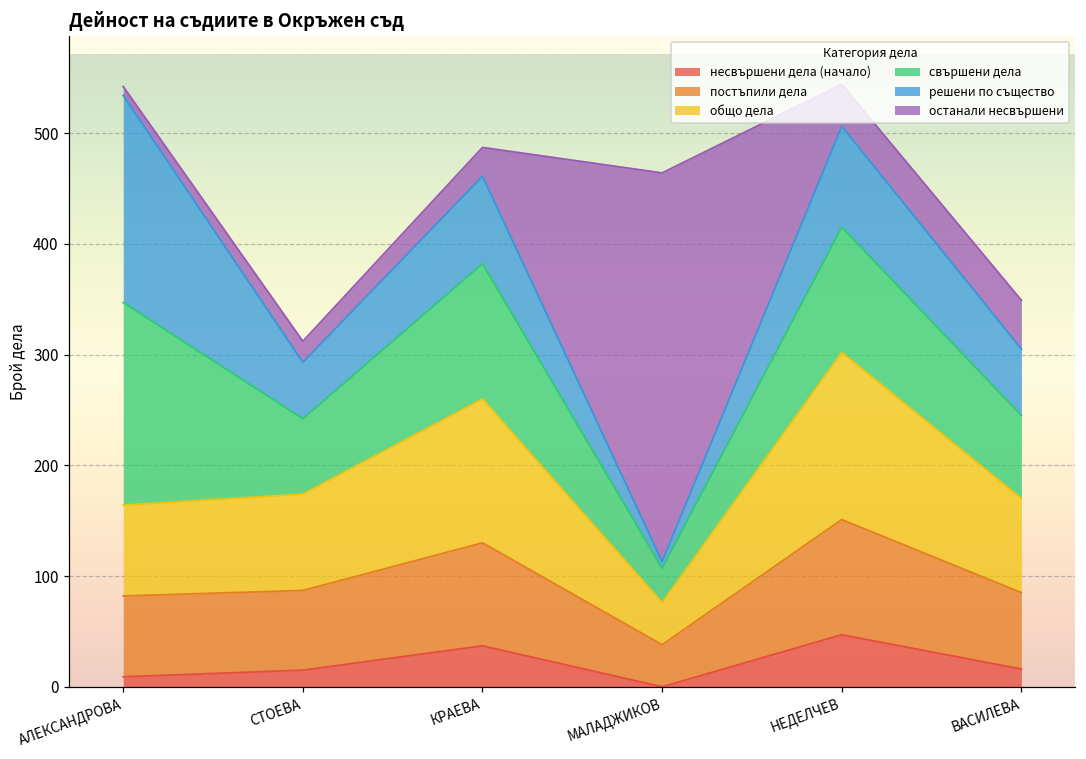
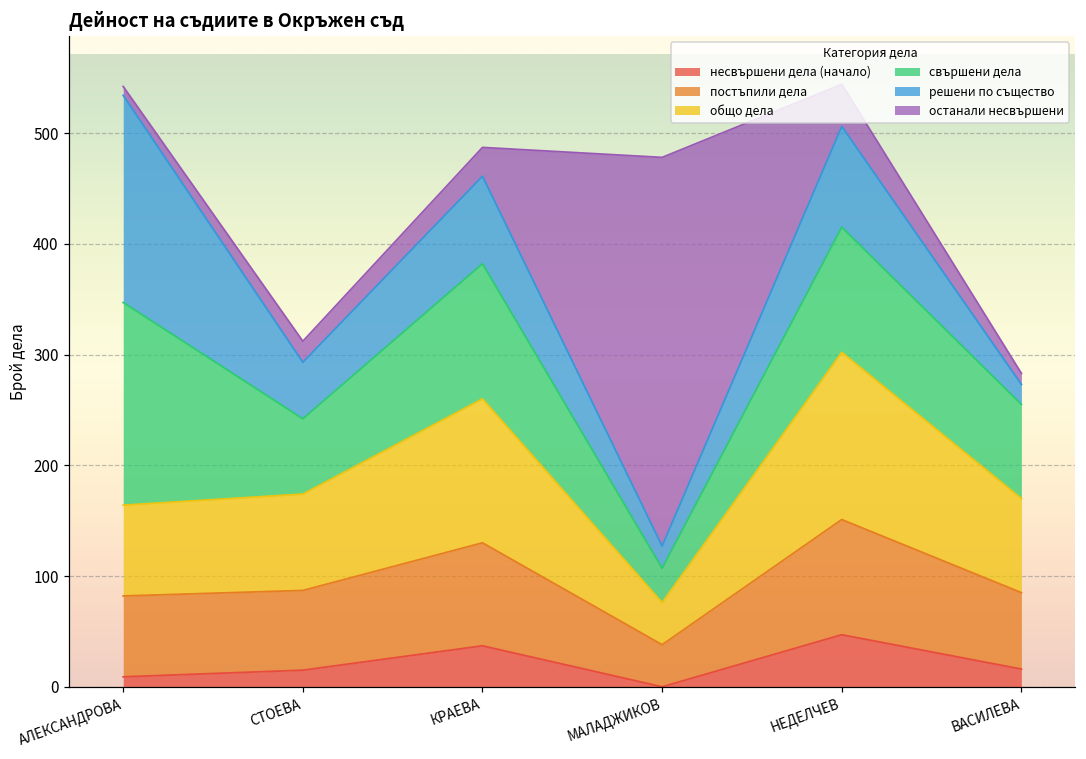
  {
    "общо дела": {
      "АЛЕКСАНДРОВА": 82,
      "СТОЕВА": 87,
      "КРАЕВА": 130,
      "МАЛАДЖИКОВ": 38,
      "НЕДЕЛЧЕВ": 151,
      "ВАСИЛЕВА": 85
    },
    "свършени дела": {
      "АЛЕКСАНДРОВА": 183,
      "СТОЕВА": 68,
      "КРАЕВА": 122,
      "МАЛАДЖИКОВ": 31,
      "НЕДЕЛЧЕВ": 113,
-     "ВАСИЛЕВА": 75
+     "ВАСИЛЕВА": 85
    },
    "решени по същество": {
      "АЛЕКСАНДРОВА": 187,
      "СТОЕВА": 51,
      "КРАЕВА": 79,
-     "МАЛАДЖИКОВ": 6,
+     "МАЛАДЖИКОВ": 20,
      "НЕДЕЛЧЕВ": 91,
-     "ВАСИЛЕВА": 60
+     "ВАСИЛЕВА": 18
    },
    "останали несвършени": {
      "АЛЕКСАНДРОВА": 8,
      "СТОЕВА": 19,
      "КРАЕВА": 26,
      "МАЛАДЖИКОВ": 351,
-     "ВАСИЛЕВА": 44
+     "ВАСИЛЕВА": 10
    }
  }
